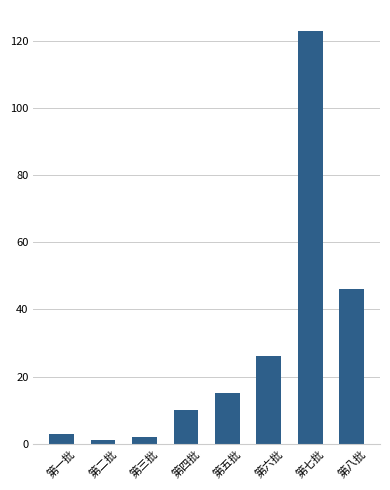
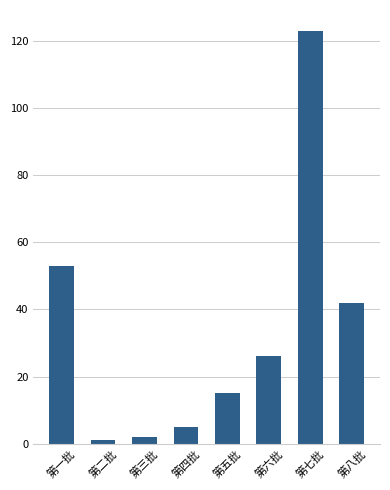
  {
-   "第一批": 3,
+   "第一批": 53,
    "第二批": 1,
    "第三批": 2,
-   "第四批": 10,
+   "第四批": 5,
    "第五批": 15,
    "第六批": 26,
    "第七批": 123,
-   "第八批": 46
+   "第八批": 42
  }
